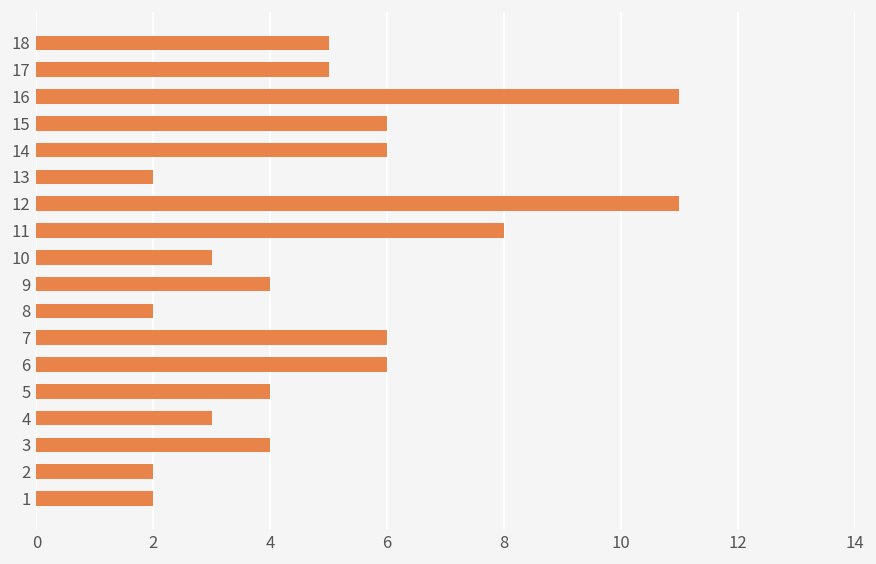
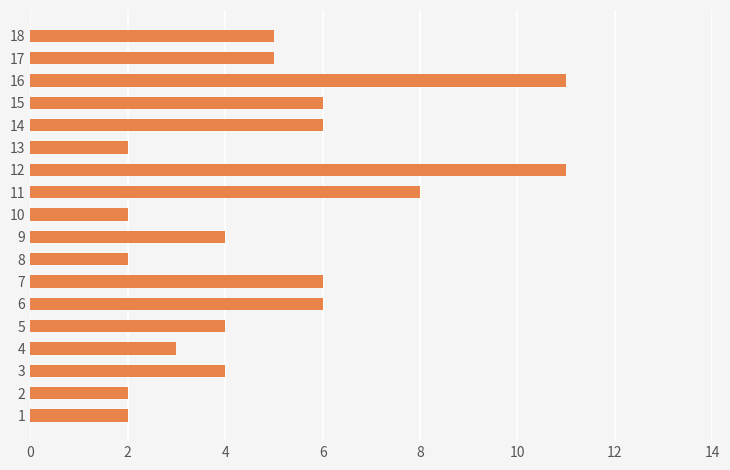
  {
    "18": 5,
    "17": 5,
    "16": 11,
    "15": 6,
    "14": 6,
    "13": 2,
    "12": 11,
    "11": 8,
-   "10": 3,
+   "10": 2,
    "9": 4,
    "8": 2,
    "7": 6,
    "6": 6,
    "5": 4,
    "4": 3,
    "3": 4,
    "2": 2,
    "1": 2
  }
